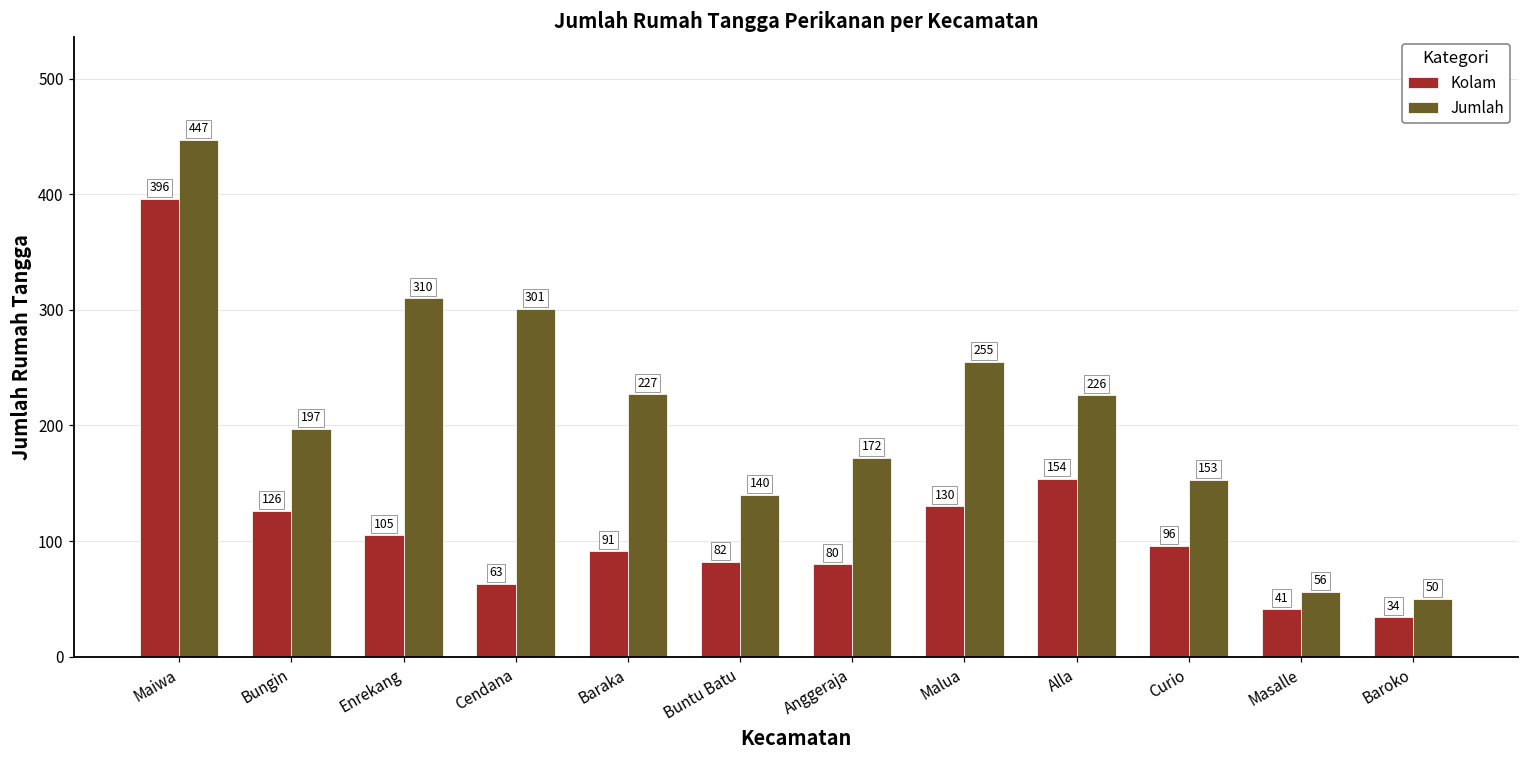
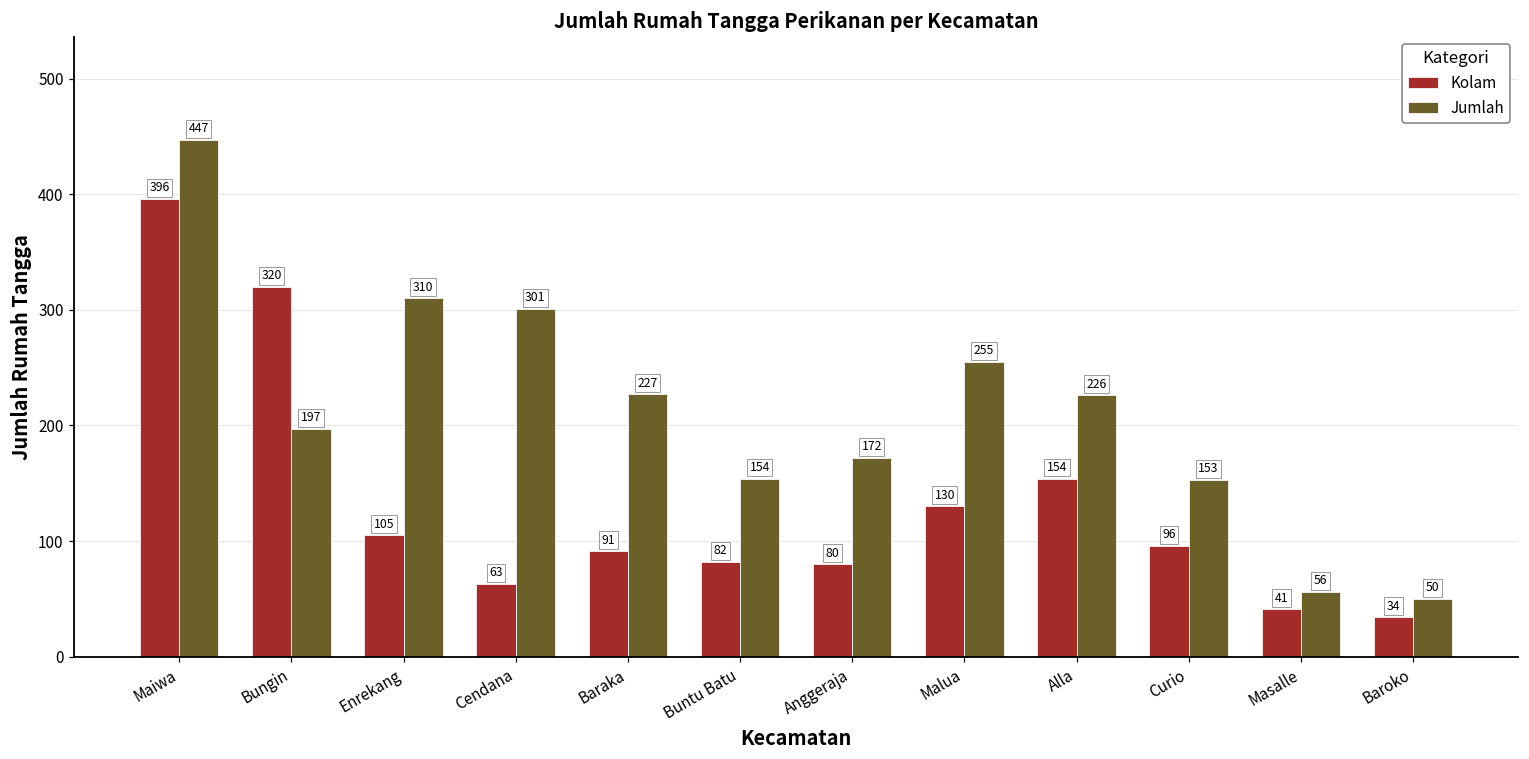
  {
    "Kolam": {
-     "Bungin": 126
+     "Bungin": 320
    },
    "Jumlah": {
-     "Buntu Batu": 140
+     "Buntu Batu": 154
    }
  }
